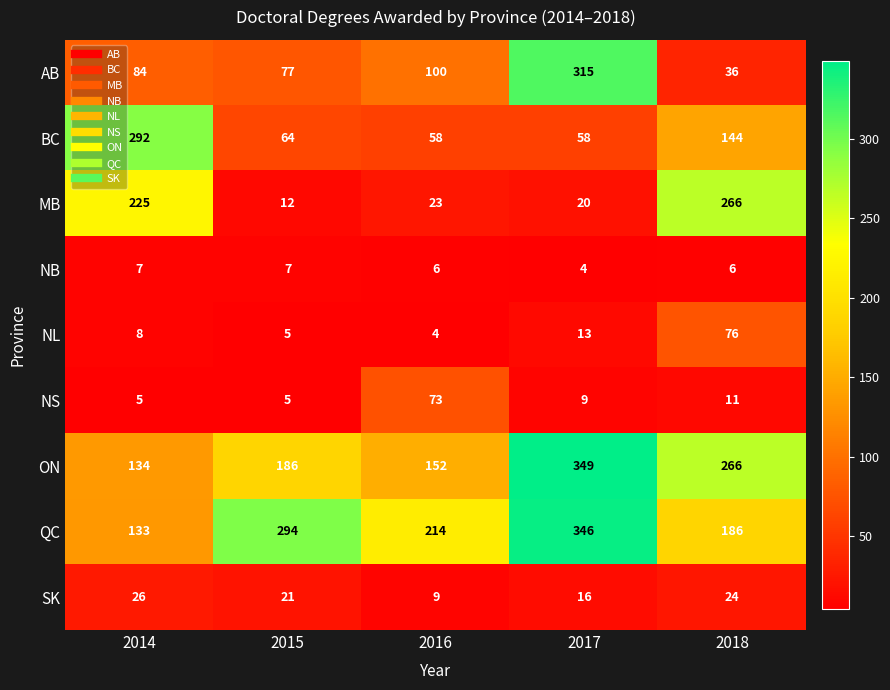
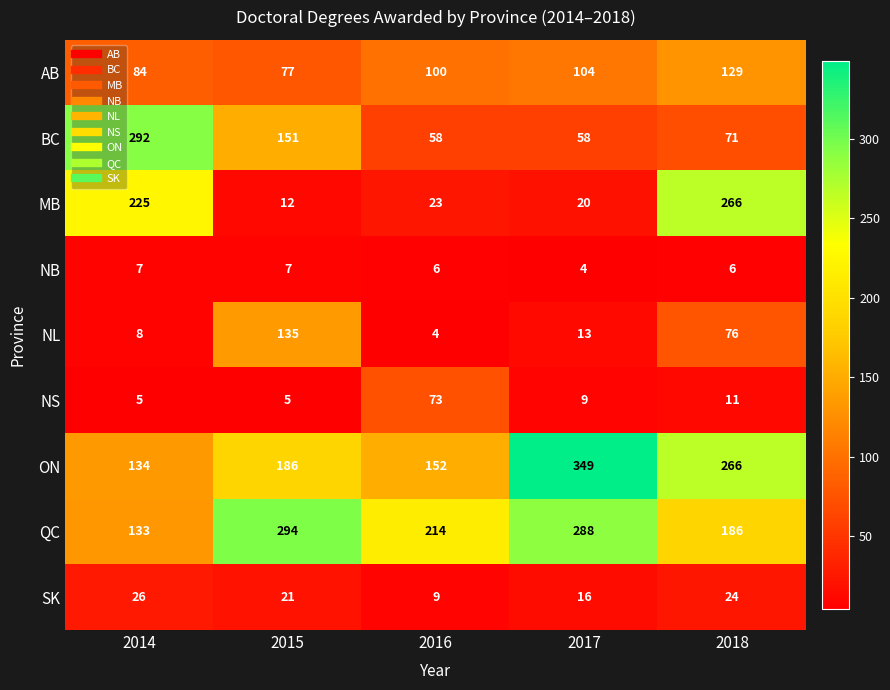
  {
    "AB": {
      "2014": 84,
      "2015": 77,
      "2016": 100,
-     "2017": 315,
-     "2018": 36
+     "2017": 104,
+     "2018": 129
    },
    "BC": {
      "2014": 292,
-     "2015": 64,
+     "2015": 151,
      "2016": 58,
      "2017": 58,
-     "2018": 144
+     "2018": 71
    },
    "MB": {
      "2014": 225,
      "2015": 12,
      "2016": 23,
      "2017": 20,
      "2018": 266
    },
    "NB": {
      "2014": 7,
      "2015": 7,
      "2016": 6,
      "2017": 4,
      "2018": 6
    },
    "NL": {
      "2014": 8,
-     "2015": 5,
+     "2015": 135,
      "2016": 4,
      "2017": 13,
      "2018": 76
    },
    "NS": {
      "2014": 5,
      "2015": 5,
      "2016": 73,
      "2017": 9,
      "2018": 11
    },
    "ON": {
      "2014": 134,
      "2015": 186,
      "2016": 152,
      "2017": 349,
      "2018": 266
    },
    "QC": {
      "2014": 133,
      "2015": 294,
      "2016": 214,
-     "2017": 346,
+     "2017": 288,
      "2018": 186
    },
    "SK": {
      "2014": 26,
      "2015": 21,
      "2016": 9,
      "2017": 16,
      "2018": 24
    }
  }
